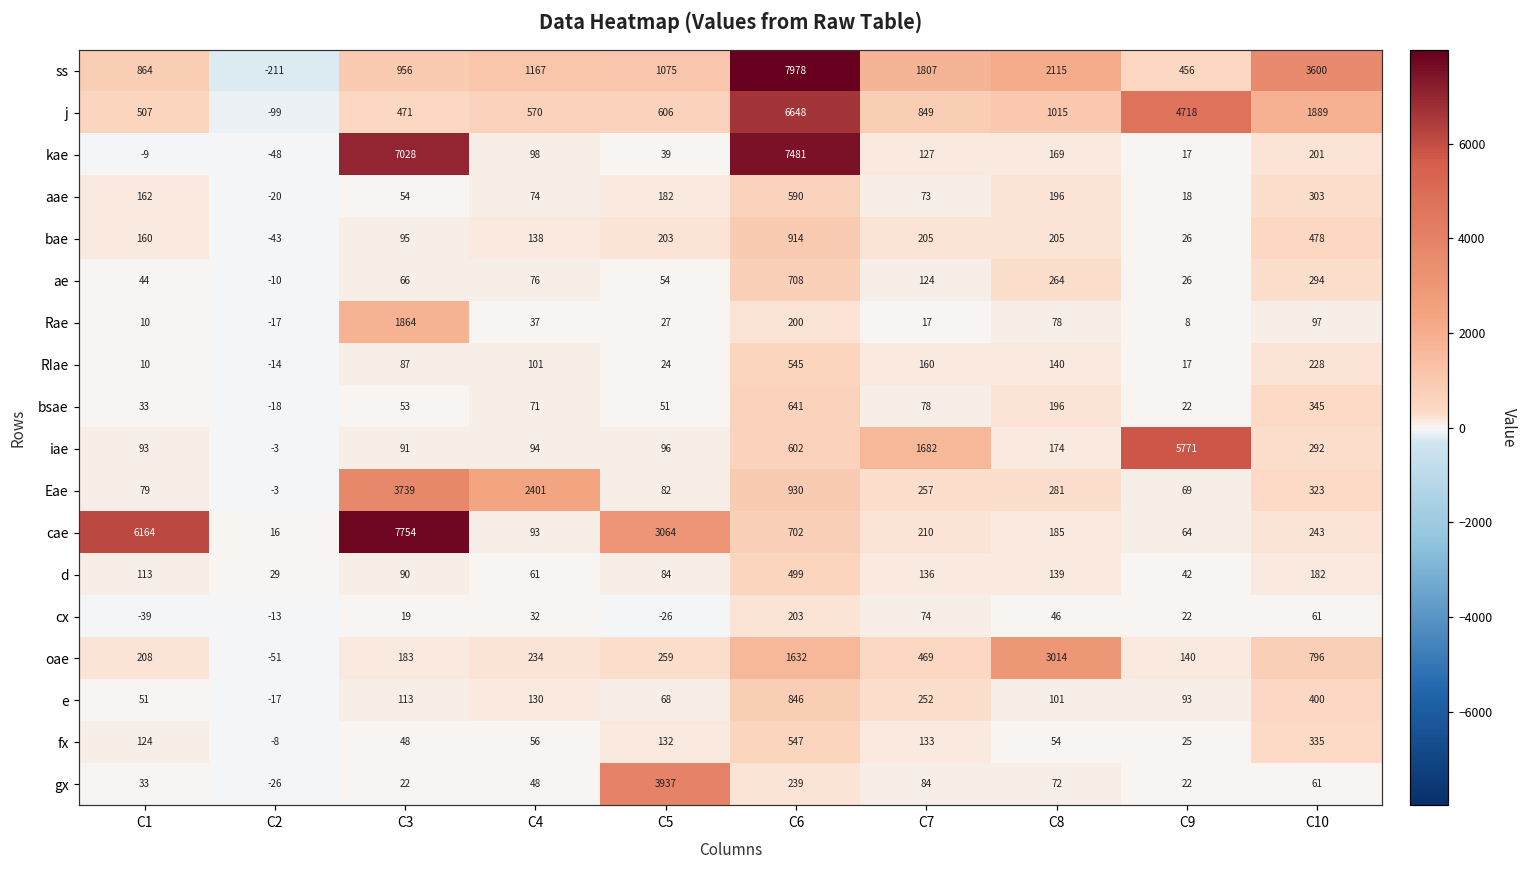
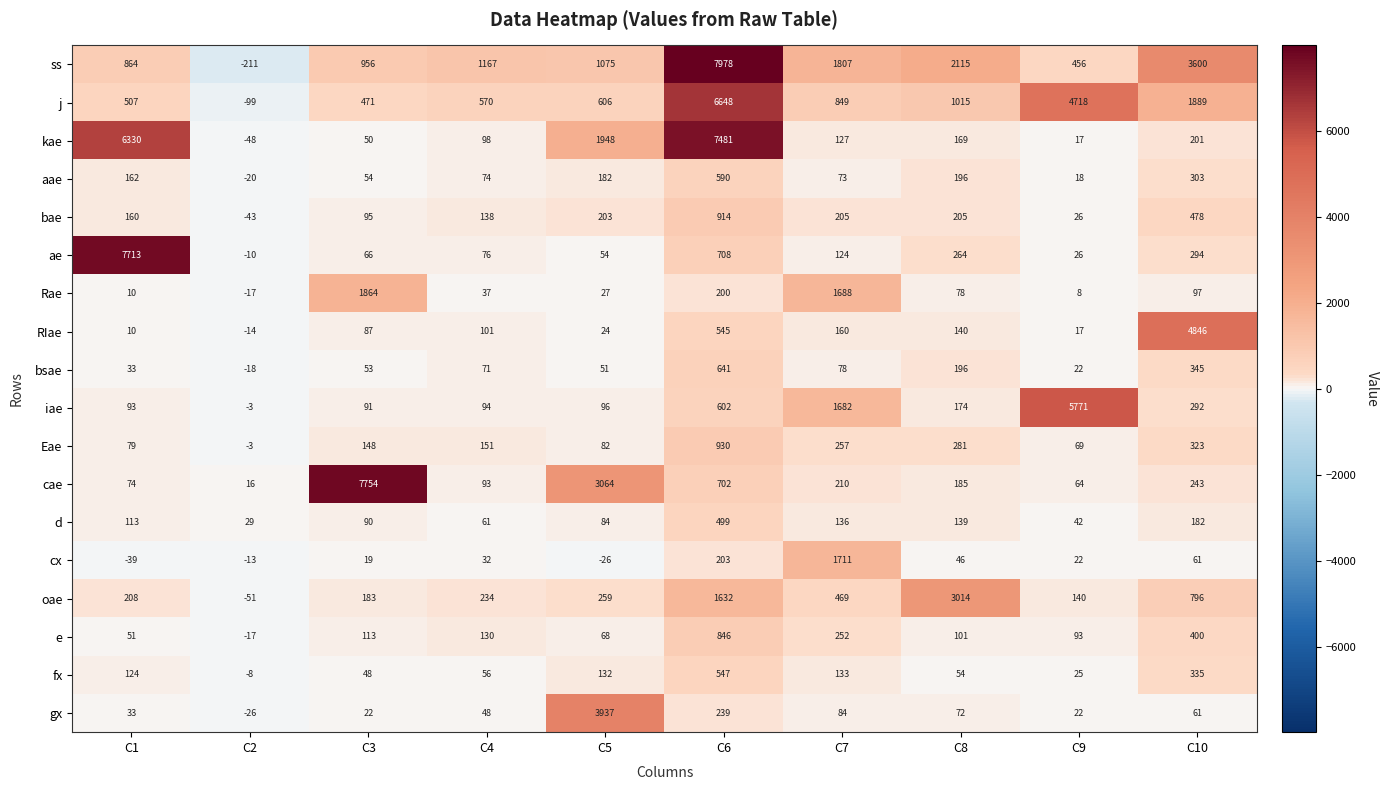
  {
    "ss": {
      "C1": 864,
      "C2": -211,
      "C3": 956,
      "C4": 1167,
      "C5": 1075,
      "C6": 7978,
      "C7": 1807,
      "C8": 2115,
      "C9": 456,
      "C10": 3600
    },
    "j": {
      "C1": 507,
      "C2": -99,
      "C3": 471,
      "C4": 570,
      "C5": 606,
      "C6": 6648,
      "C7": 849,
      "C8": 1015,
      "C9": 4718,
      "C10": 1889
    },
    "kae": {
-     "C1": -9,
+     "C1": 6330,
      "C2": -48,
-     "C3": 7028,
+     "C3": 50,
      "C4": 98,
-     "C5": 39,
+     "C5": 1948,
      "C6": 7481,
      "C7": 127,
      "C8": 169,
      "C9": 17,
      "C10": 201
    },
    "aae": {
      "C1": 162,
      "C2": -20,
      "C3": 54,
      "C4": 74,
      "C5": 182,
      "C6": 590,
      "C7": 73,
      "C8": 196,
      "C9": 18,
      "C10": 303
    },
    "bae": {
      "C1": 160,
      "C2": -43,
      "C3": 95,
      "C4": 138,
      "C5": 203,
      "C6": 914,
      "C7": 205,
      "C8": 205,
      "C9": 26,
      "C10": 478
    },
    "ae": {
-     "C1": 44,
+     "C1": 7713,
      "C2": -10,
      "C3": 66,
      "C4": 76,
      "C5": 54,
      "C6": 708,
      "C7": 124,
      "C8": 264,
      "C9": 26,
      "C10": 294
    },
    "Rae": {
      "C1": 10,
      "C2": -17,
      "C3": 1864,
      "C4": 37,
      "C5": 27,
      "C6": 200,
-     "C7": 17,
+     "C7": 1688,
      "C8": 78,
      "C9": 8,
      "C10": 97
    },
    "RIae": {
      "C1": 10,
      "C2": -14,
      "C3": 87,
      "C4": 101,
      "C5": 24,
      "C6": 545,
      "C7": 160,
      "C8": 140,
      "C9": 17,
-     "C10": 228
+     "C10": 4846
    },
    "bsae": {
      "C1": 33,
      "C2": -18,
      "C3": 53,
      "C4": 71,
      "C5": 51,
      "C6": 641,
      "C7": 78,
      "C8": 196,
      "C9": 22,
      "C10": 345
    },
    "iae": {
      "C1": 93,
      "C2": -3,
      "C3": 91,
      "C4": 94,
      "C5": 96,
      "C6": 602,
      "C7": 1682,
      "C8": 174,
      "C9": 5771,
      "C10": 292
    },
    "Eae": {
      "C1": 79,
      "C2": -3,
-     "C3": 3739,
-     "C4": 2401,
+     "C3": 148,
+     "C4": 151,
      "C5": 82,
      "C6": 930,
      "C7": 257,
      "C8": 281,
      "C9": 69,
      "C10": 323
    },
    "cae": {
-     "C1": 6164,
+     "C1": 74,
      "C2": 16,
      "C3": 7754,
      "C4": 93,
      "C5": 3064,
      "C6": 702,
      "C7": 210,
      "C8": 185,
      "C9": 64,
      "C10": 243
    },
    "d": {
      "C1": 113,
      "C2": 29,
      "C3": 90,
      "C4": 61,
      "C5": 84,
      "C6": 499,
      "C7": 136,
      "C8": 139,
      "C9": 42,
      "C10": 182
    },
    "cx": {
      "C1": -39,
      "C2": -13,
      "C3": 19,
      "C4": 32,
      "C5": -26,
      "C6": 203,
-     "C7": 74,
+     "C7": 1711,
      "C8": 46,
      "C9": 22,
      "C10": 61
    },
    "oae": {
      "C1": 208,
      "C2": -51,
      "C3": 183,
      "C4": 234,
      "C5": 259,
      "C6": 1632,
      "C7": 469,
      "C8": 3014,
      "C9": 140,
      "C10": 796
    },
    "e": {
      "C1": 51,
      "C2": -17,
      "C3": 113,
      "C4": 130,
      "C5": 68,
      "C6": 846,
      "C7": 252,
      "C8": 101,
      "C9": 93,
      "C10": 400
    },
    "fx": {
      "C1": 124,
      "C2": -8,
      "C3": 48,
      "C4": 56,
      "C5": 132,
      "C6": 547,
      "C7": 133,
      "C8": 54,
      "C9": 25,
      "C10": 335
    },
    "gx": {
      "C1": 33,
      "C2": -26,
      "C3": 22,
      "C4": 48,
      "C5": 3937,
      "C6": 239,
      "C7": 84,
      "C8": 72,
      "C9": 22,
      "C10": 61
    }
  }
